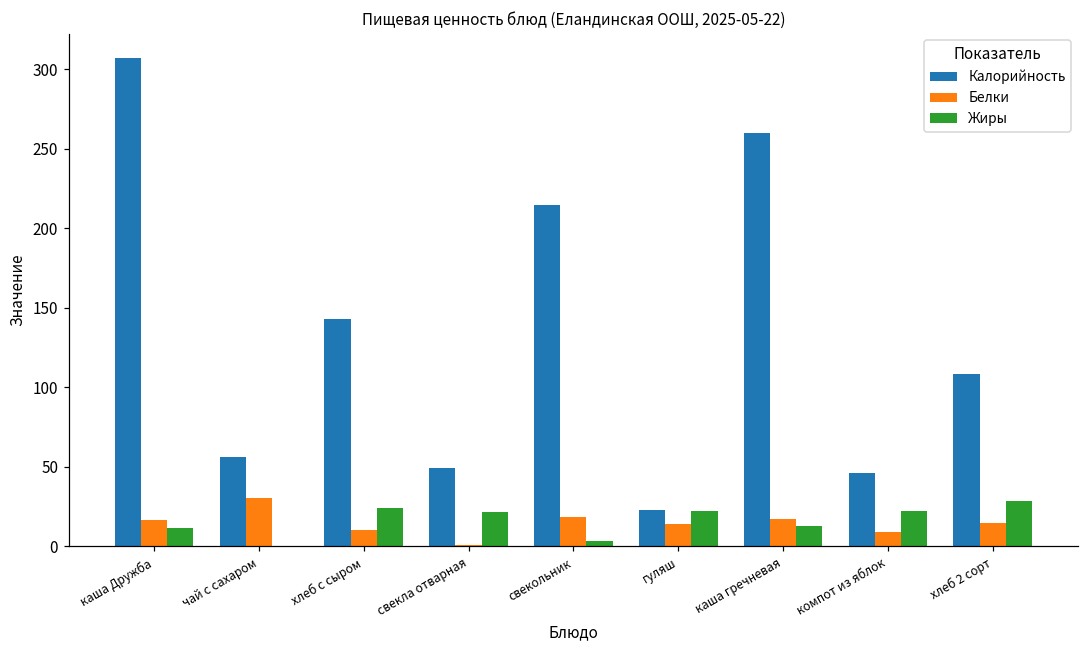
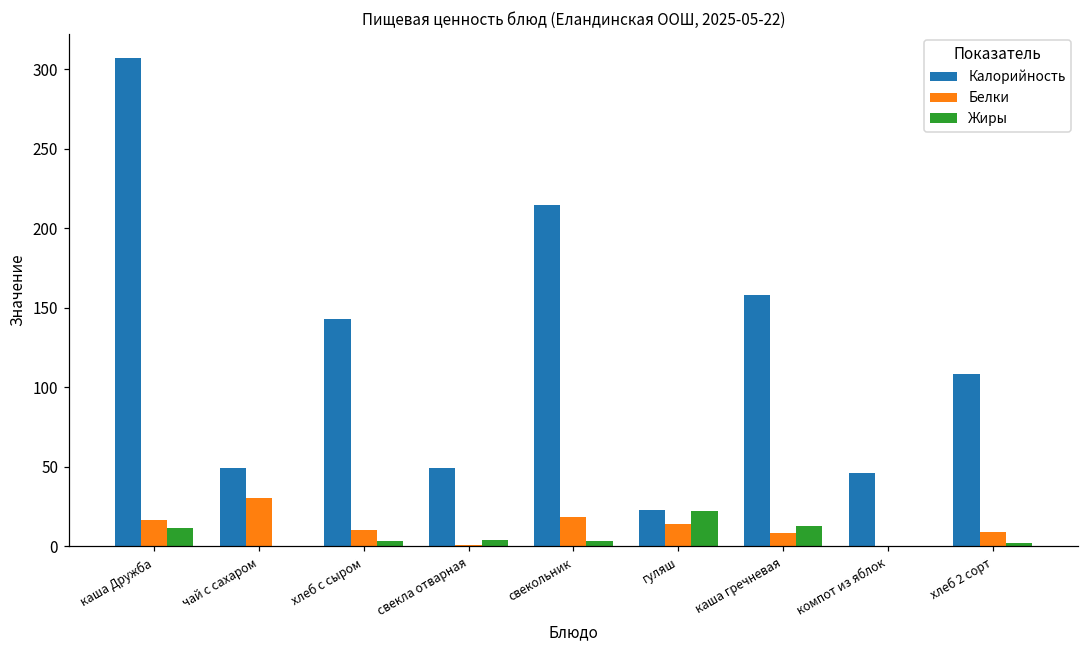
  {
    "Калорийность": {
      "каша Дружба": 307,
-     "чай с сахаром": 56,
+     "чай с сахаром": 49,
      "хлеб с сыром": 143,
      "свекла отварная": 49,
      "свекольник": 215,
      "гуляш": 23,
-     "каша гречневая": 260,
+     "каша гречневая": 158,
      "компот из яблок": 46,
      "хлеб 2 сорт": 108
    },
    "Белки": {
      "каша Дружба": 17,
      "чай с сахаром": 30,
      "хлеб с сыром": 10,
      "свекольник": 19,
      "гуляш": 14,
-     "каша гречневая": 17,
-     "компот из яблок": 9,
-     "хлеб 2 сорт": 14
+     "каша гречневая": 9,
+     "компот из яблок": 0,
+     "хлеб 2 сорт": 9
    },
    "Жиры": {
      "каша Дружба": 11,
      "чай с сахаром": 0,
-     "хлеб с сыром": 24,
-     "свекла отварная": 22,
+     "хлеб с сыром": 3,
+     "свекла отварная": 4,
      "свекольник": 3,
      "гуляш": 22,
      "каша гречневая": 12,
-     "компот из яблок": 22,
-     "хлеб 2 сорт": 29
+     "компот из яблок": 0,
+     "хлеб 2 сорт": 2
    }
  }
